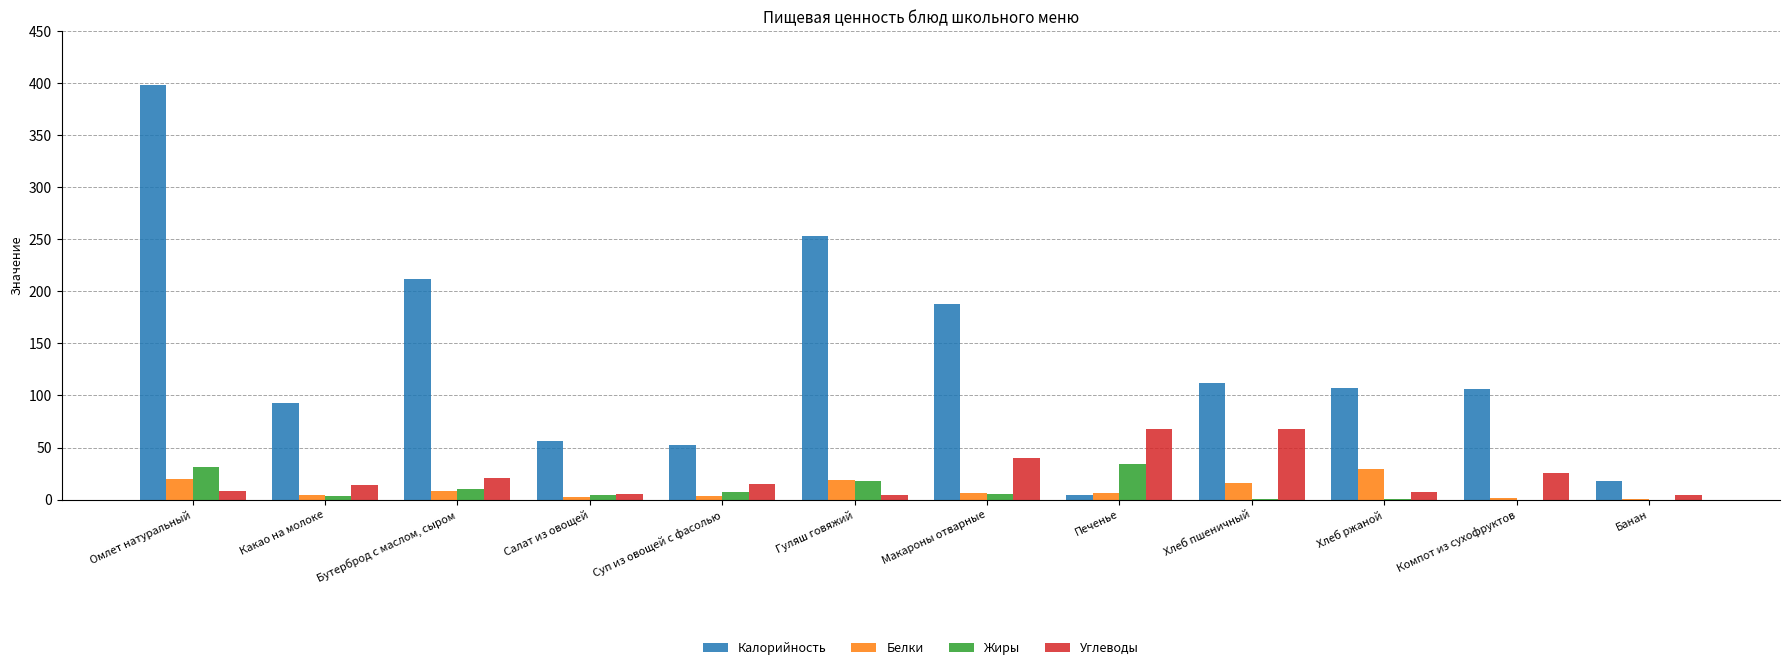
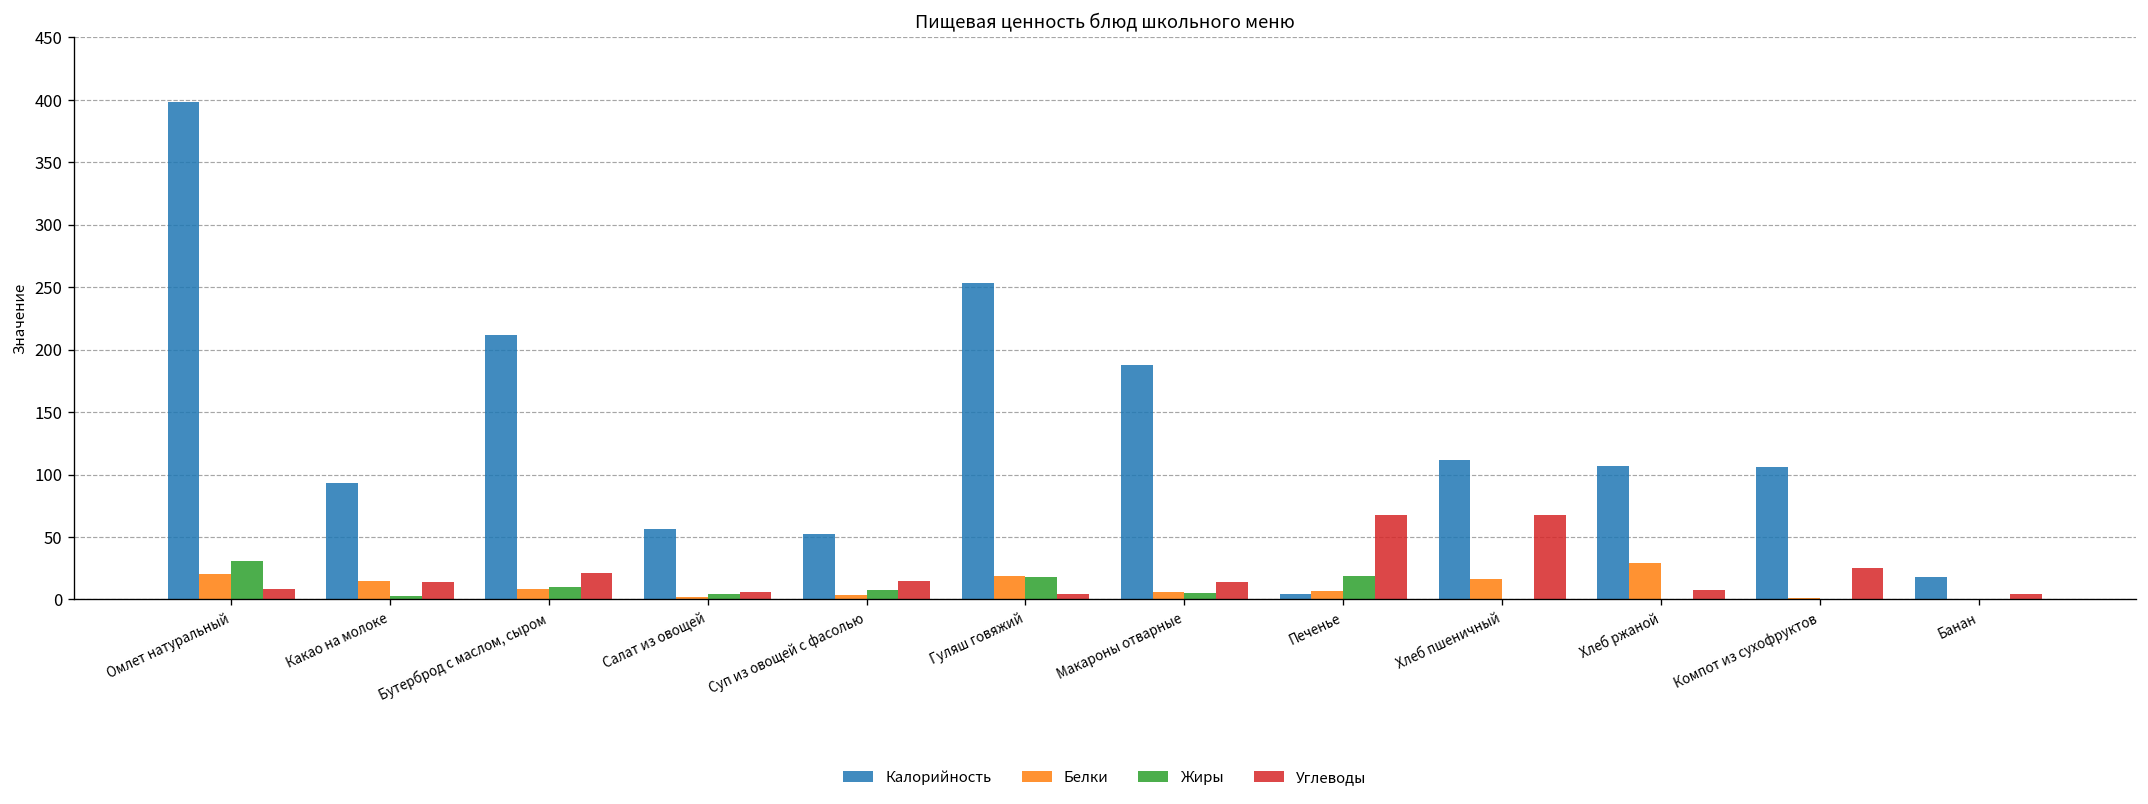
  {
    "Калорийность": {
      "Омлет натуральный": 398,
      "Какао на молоке": 93,
      "Бутерброд с маслом, сыром": 212,
      "Салат из овощей": 57,
      "Суп из овощей с фасолью": 53,
      "Гуляш говяжий": 253,
      "Макароны отварные": 188,
      "Печенье": 4,
      "Хлеб пшеничный": 112,
      "Хлеб ржаной": 107,
      "Компот из сухофруктов": 106,
      "Банан": 18
    },
    "Белки": {
      "Омлет натуральный": 20,
-     "Какао на молоке": 4,
+     "Какао на молоке": 15,
      "Бутерброд с маслом, сыром": 8,
      "Суп из овощей с фасолью": 4,
      "Гуляш говяжий": 19,
      "Макароны отварные": 6,
      "Печенье": 7,
      "Хлеб пшеничный": 16,
      "Хлеб ржаной": 29
    },
    "Жиры": {
      "Омлет натуральный": 31,
      "Какао на молоке": 3,
      "Бутерброд с маслом, сыром": 10,
      "Салат из овощей": 4,
      "Суп из овощей с фасолью": 8,
      "Гуляш говяжий": 18,
      "Макароны отварные": 6,
-     "Печенье": 34,
+     "Печенье": 19,
      "Компот из сухофруктов": 0,
      "Банан": 0
    },
    "Углеводы": {
      "Омлет натуральный": 8,
      "Какао на молоке": 14,
      "Бутерброд с маслом, сыром": 21,
      "Салат из овощей": 6,
      "Суп из овощей с фасолью": 15,
      "Гуляш говяжий": 4,
-     "Макароны отварные": 40,
+     "Макароны отварные": 14,
      "Печенье": 68,
      "Хлеб пшеничный": 68,
      "Хлеб ржаной": 7,
      "Компот из сухофруктов": 25,
      "Банан": 4
    }
  }
